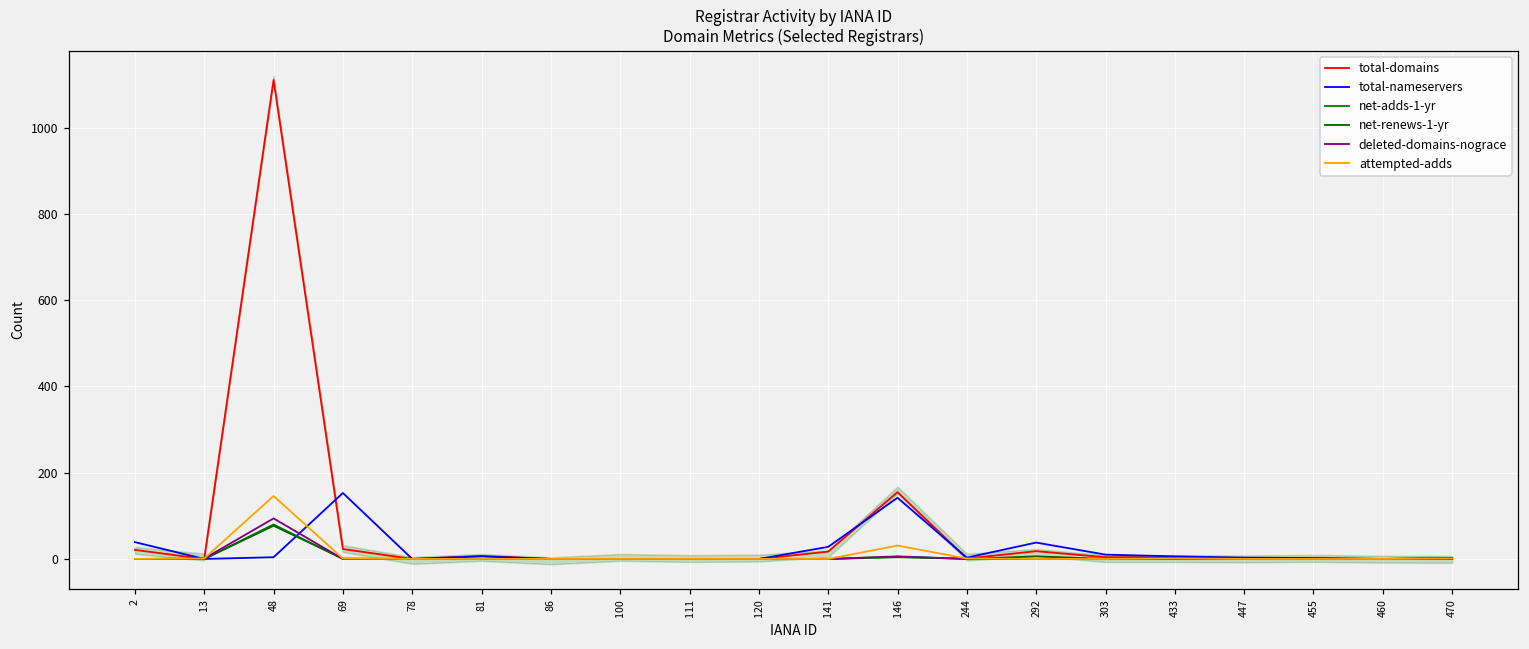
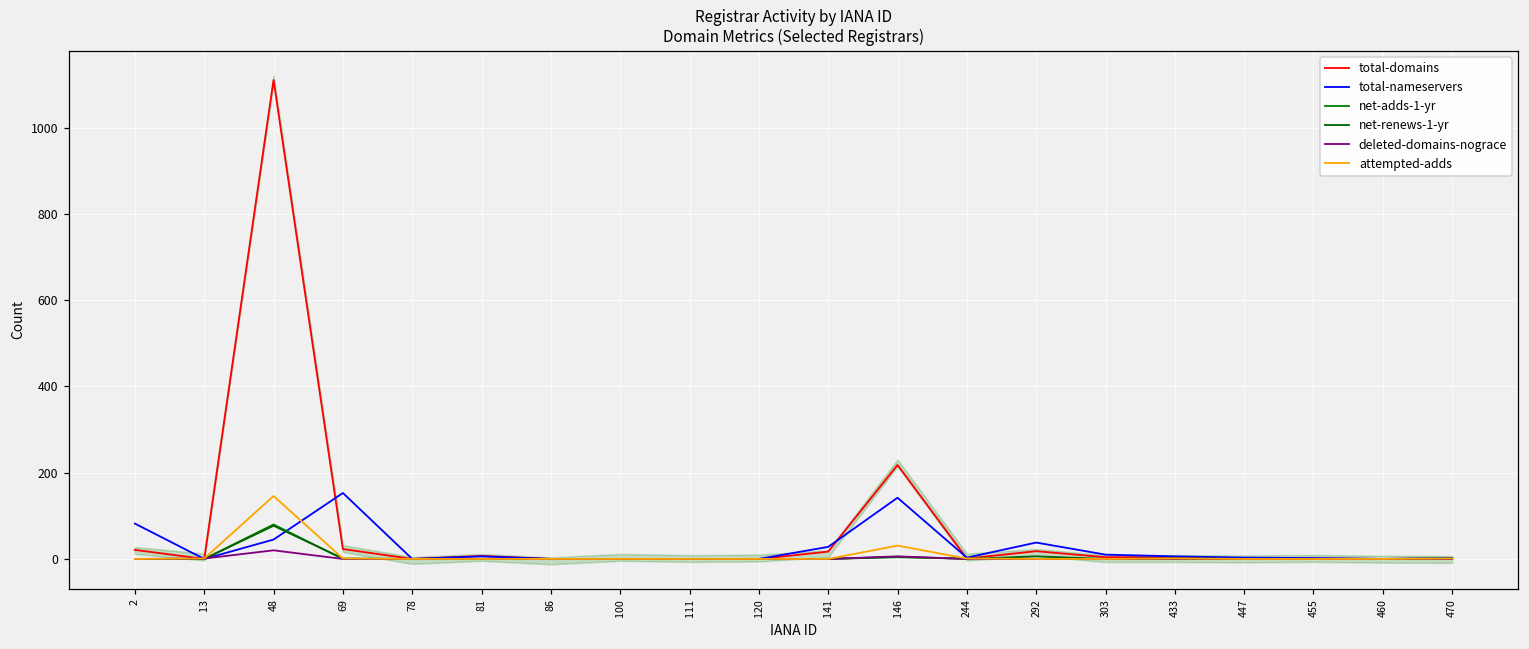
  {
    "total-domains": {
      "2": 20,
      "48": 1110,
      "69": 20,
-     "146": 160
+     "146": 220
    },
    "total-nameservers": {
-     "2": 40,
-     "48": 0,
+     "2": 80,
+     "48": 50,
      "69": 150,
      "141": 30,
      "146": 140,
      "292": 40
    },
    "deleted-domains-nograce": {
-     "48": 90
+     "48": 20
    },
    "attempted-adds": {
      "48": 150,
      "146": 30
    }
  }
